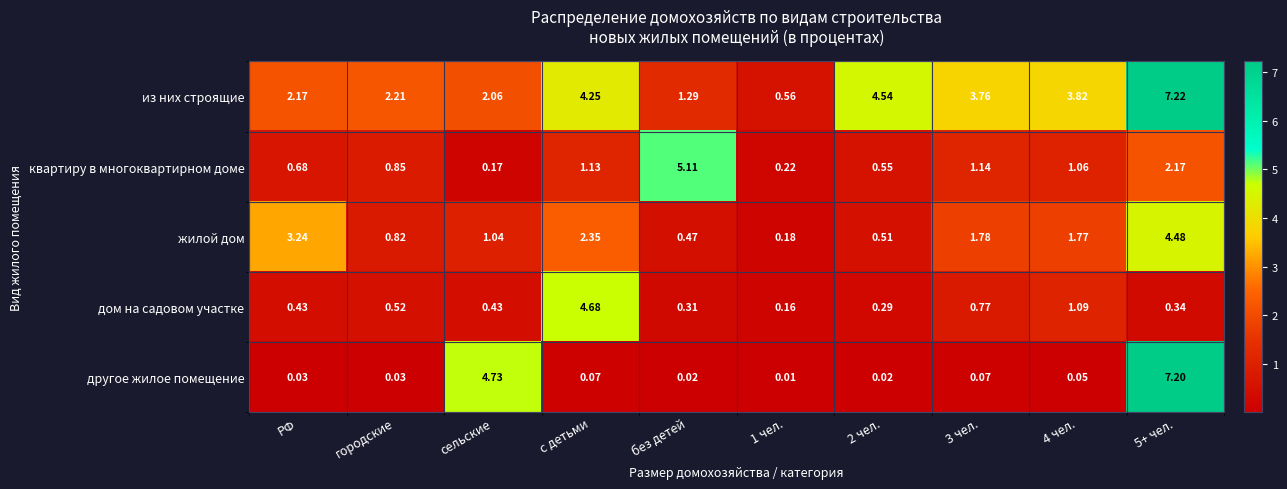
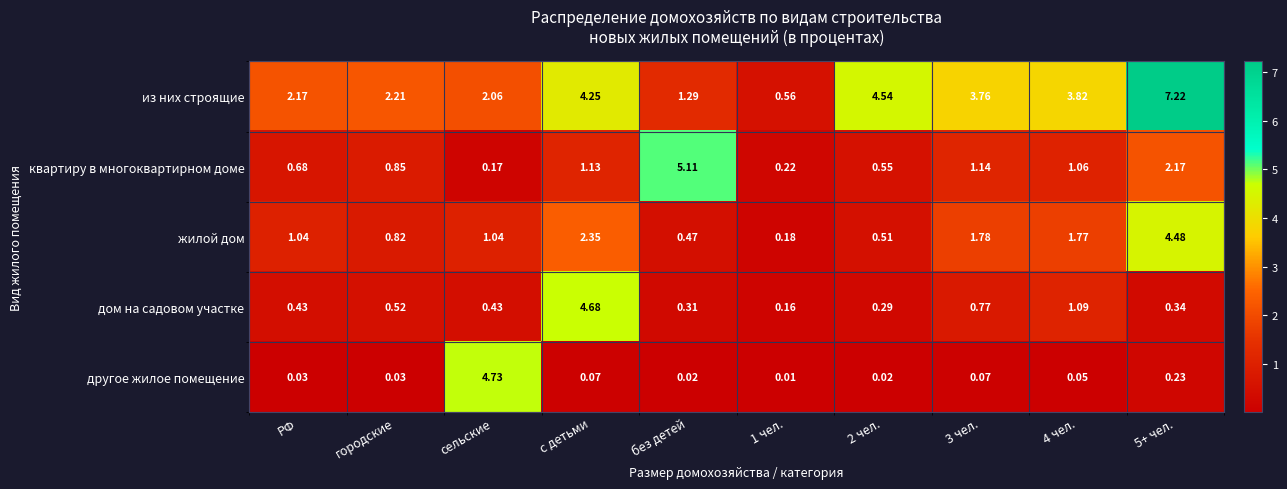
  {
    "из них строящие": {
      "РФ": 2.17,
      "городские": 2.21,
      "сельские": 2.06,
      "с детьми": 4.25,
      "без детей": 1.29,
      "1 чел.": 0.56,
      "2 чел.": 4.54,
      "3 чел.": 3.76,
      "4 чел.": 3.82,
      "5+ чел.": 7.22
    },
    "квартиру в многоквартирном доме": {
      "РФ": 0.68,
      "городские": 0.85,
      "сельские": 0.17,
      "с детьми": 1.13,
      "без детей": 5.11,
      "1 чел.": 0.22,
      "2 чел.": 0.55,
      "3 чел.": 1.14,
      "4 чел.": 1.06,
      "5+ чел.": 2.17
    },
    "жилой дом": {
-     "РФ": 3.24,
+     "РФ": 1.04,
      "городские": 0.82,
      "сельские": 1.04,
      "с детьми": 2.35,
      "без детей": 0.47,
      "1 чел.": 0.18,
      "2 чел.": 0.51,
      "3 чел.": 1.78,
      "4 чел.": 1.77,
      "5+ чел.": 4.48
    },
    "дом на садовом участке": {
      "РФ": 0.43,
      "городские": 0.52,
      "сельские": 0.43,
      "с детьми": 4.68,
      "без детей": 0.31,
      "1 чел.": 0.16,
      "2 чел.": 0.29,
      "3 чел.": 0.77,
      "4 чел.": 1.09,
      "5+ чел.": 0.34
    },
    "другое жилое помещение": {
      "РФ": 0.03,
      "городские": 0.03,
      "сельские": 4.73,
      "с детьми": 0.07,
      "без детей": 0.02,
      "1 чел.": 0.01,
      "2 чел.": 0.02,
      "3 чел.": 0.07,
      "4 чел.": 0.05,
-     "5+ чел.": 7.20
+     "5+ чел.": 0.23
    }
  }
